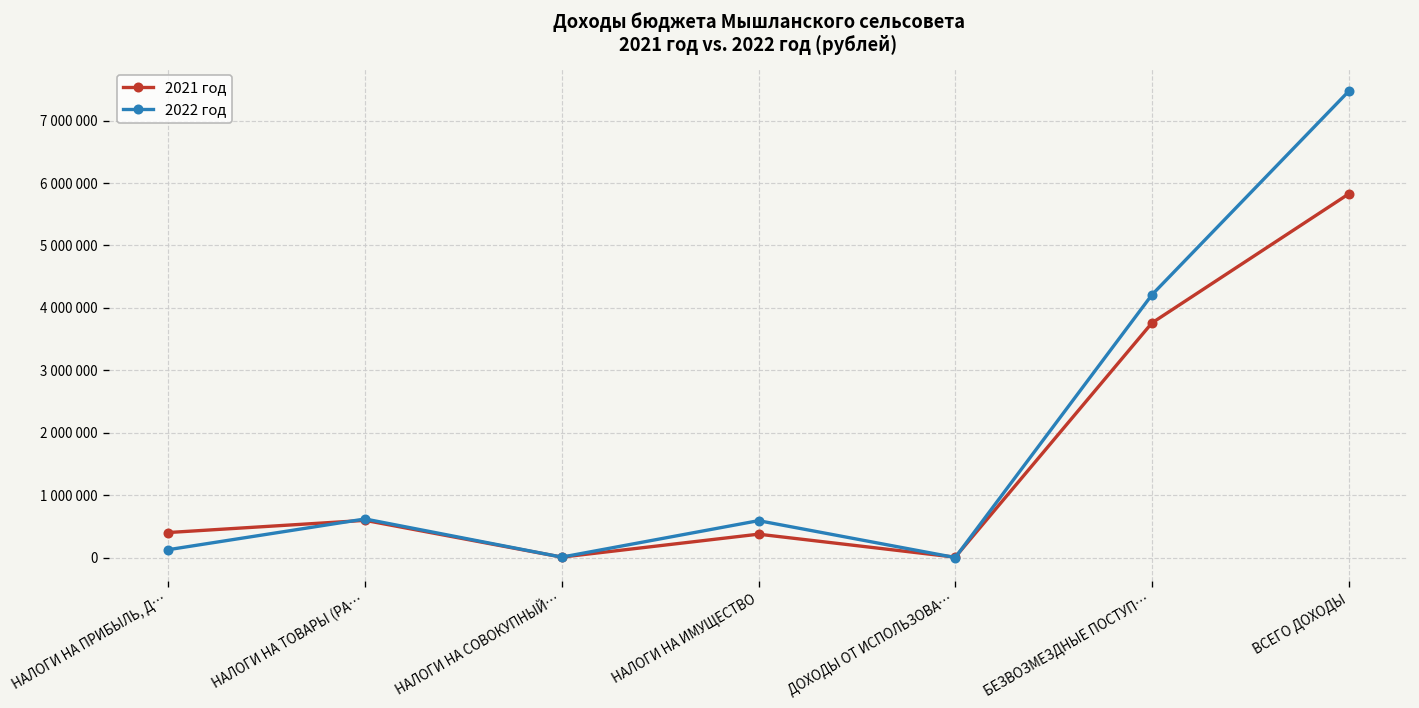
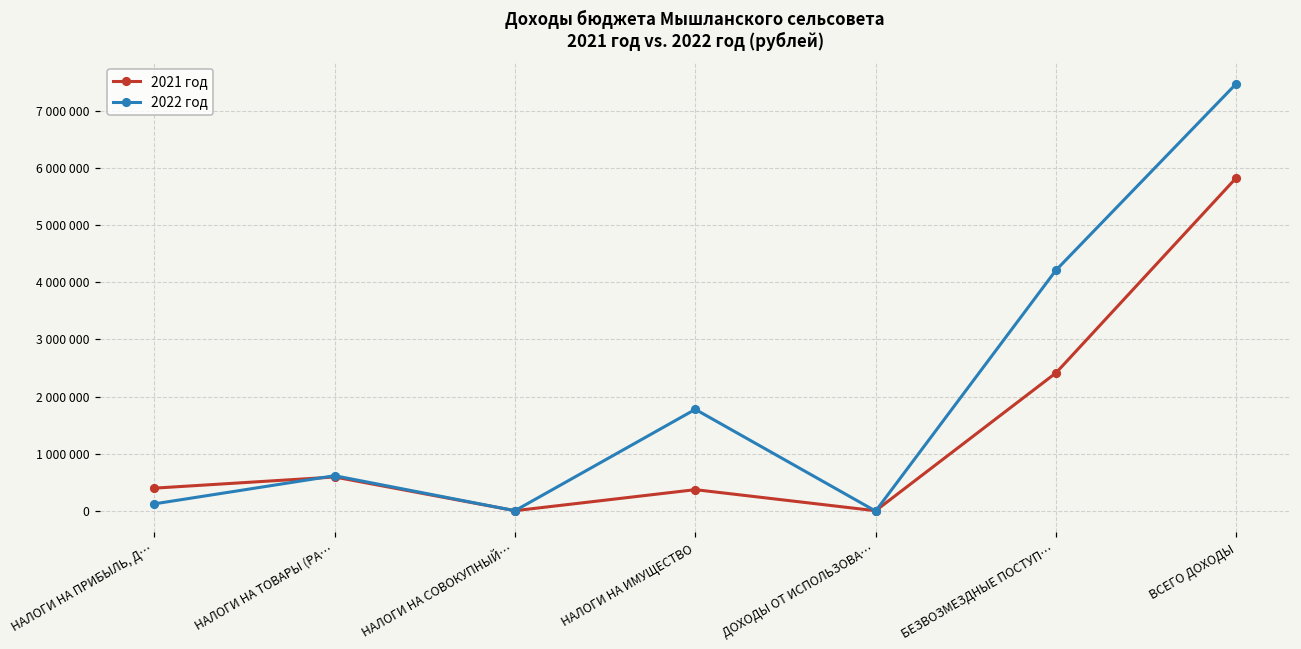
  {
    "2021 год": {
      "НАЛОГИ НА ПРИБЫЛЬ, Д…": 400000,
      "НАЛОГИ НА ИМУЩЕСТВО": 400000,
-     "БЕЗВОЗМЕЗДНЫЕ ПОСТУП…": 3800000,
+     "БЕЗВОЗМЕЗДНЫЕ ПОСТУП…": 2400000,
      "ВСЕГО ДОХОДЫ": 5800000
    },
    "2022 год": {
      "НАЛОГИ НА ПРИБЫЛЬ, Д…": 100000,
-     "НАЛОГИ НА ИМУЩЕСТВО": 600000,
+     "НАЛОГИ НА ИМУЩЕСТВО": 1800000,
      "БЕЗВОЗМЕЗДНЫЕ ПОСТУП…": 4200000,
      "ВСЕГО ДОХОДЫ": 7500000
    }
  }
